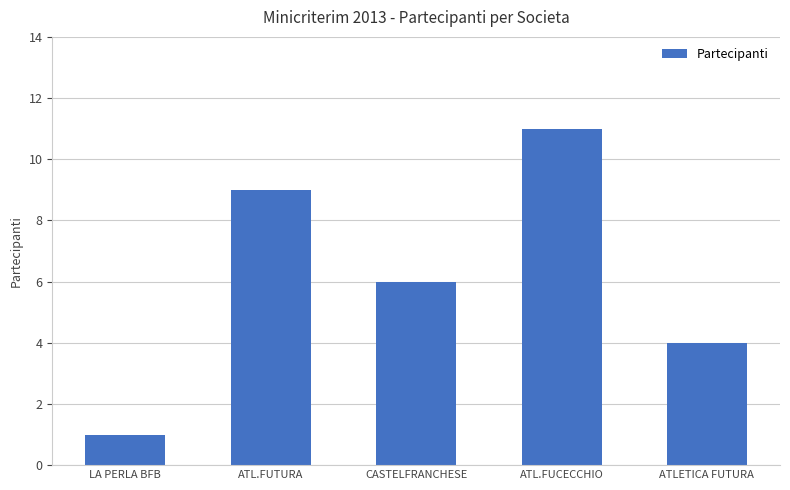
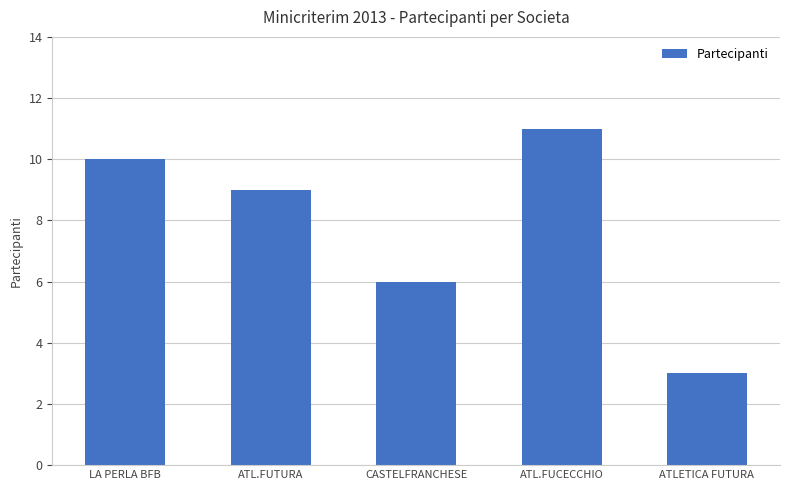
  {
-   "LA PERLA BFB": 1,
+   "LA PERLA BFB": 10,
    "ATL.FUTURA": 9,
    "CASTELFRANCHESE": 6,
    "ATL.FUCECCHIO": 11,
-   "ATLETICA FUTURA": 4
+   "ATLETICA FUTURA": 3
  }
